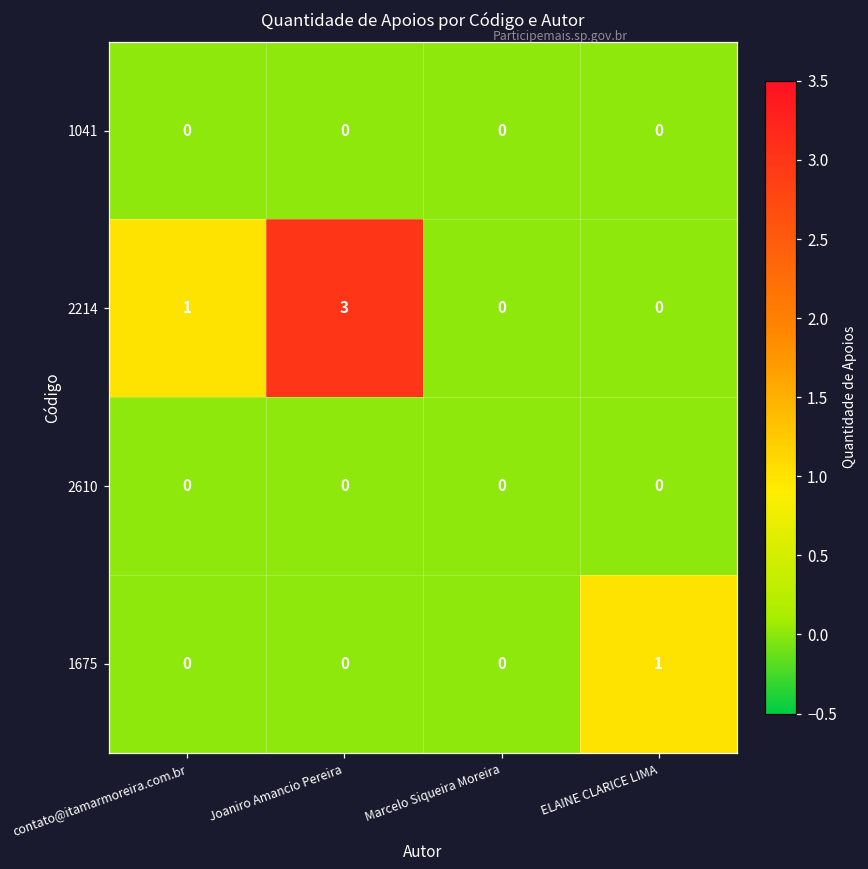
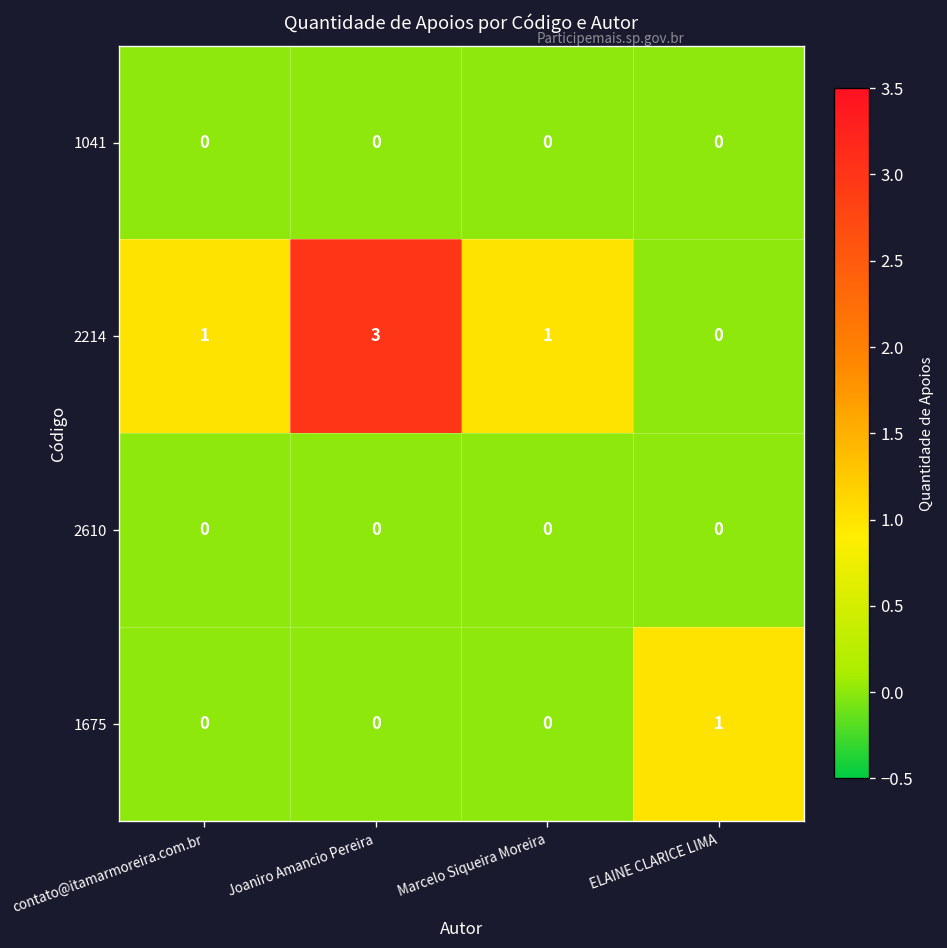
  {
    "1041": {
      "contato@itamarmoreira.com.br": 0,
      "Joaniro Amancio Pereira": 0,
      "Marcelo Siqueira Moreira": 0,
      "ELAINE CLARICE LIMA": 0
    },
    "2214": {
      "contato@itamarmoreira.com.br": 1,
      "Joaniro Amancio Pereira": 3,
-     "Marcelo Siqueira Moreira": 0,
+     "Marcelo Siqueira Moreira": 1,
      "ELAINE CLARICE LIMA": 0
    },
    "2610": {
      "contato@itamarmoreira.com.br": 0,
      "Joaniro Amancio Pereira": 0,
      "Marcelo Siqueira Moreira": 0,
      "ELAINE CLARICE LIMA": 0
    },
    "1675": {
      "contato@itamarmoreira.com.br": 0,
      "Joaniro Amancio Pereira": 0,
      "Marcelo Siqueira Moreira": 0,
      "ELAINE CLARICE LIMA": 1
    }
  }
